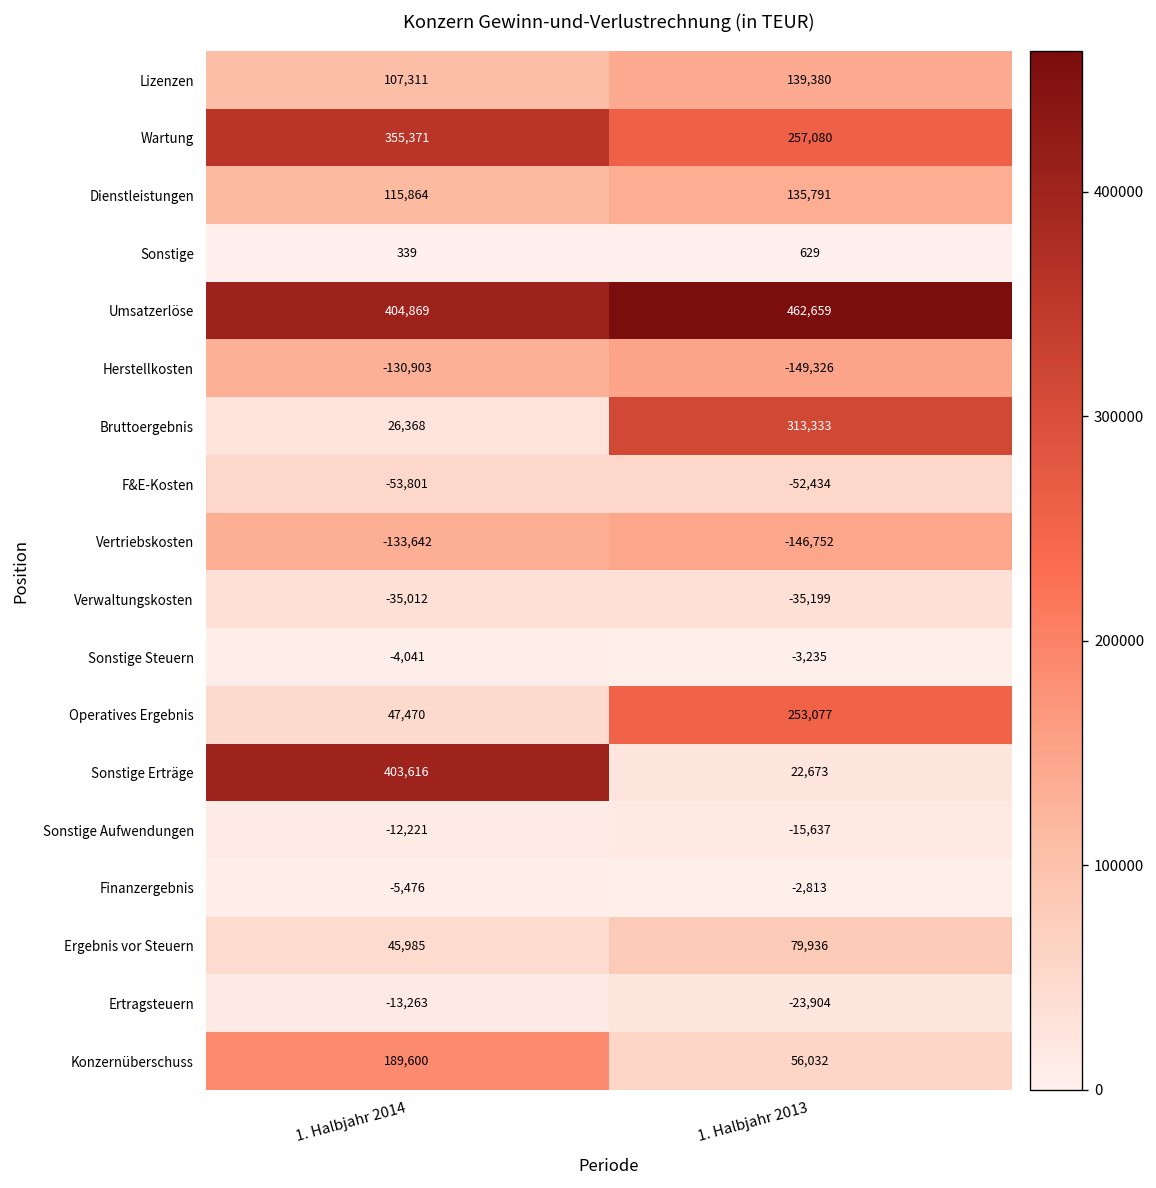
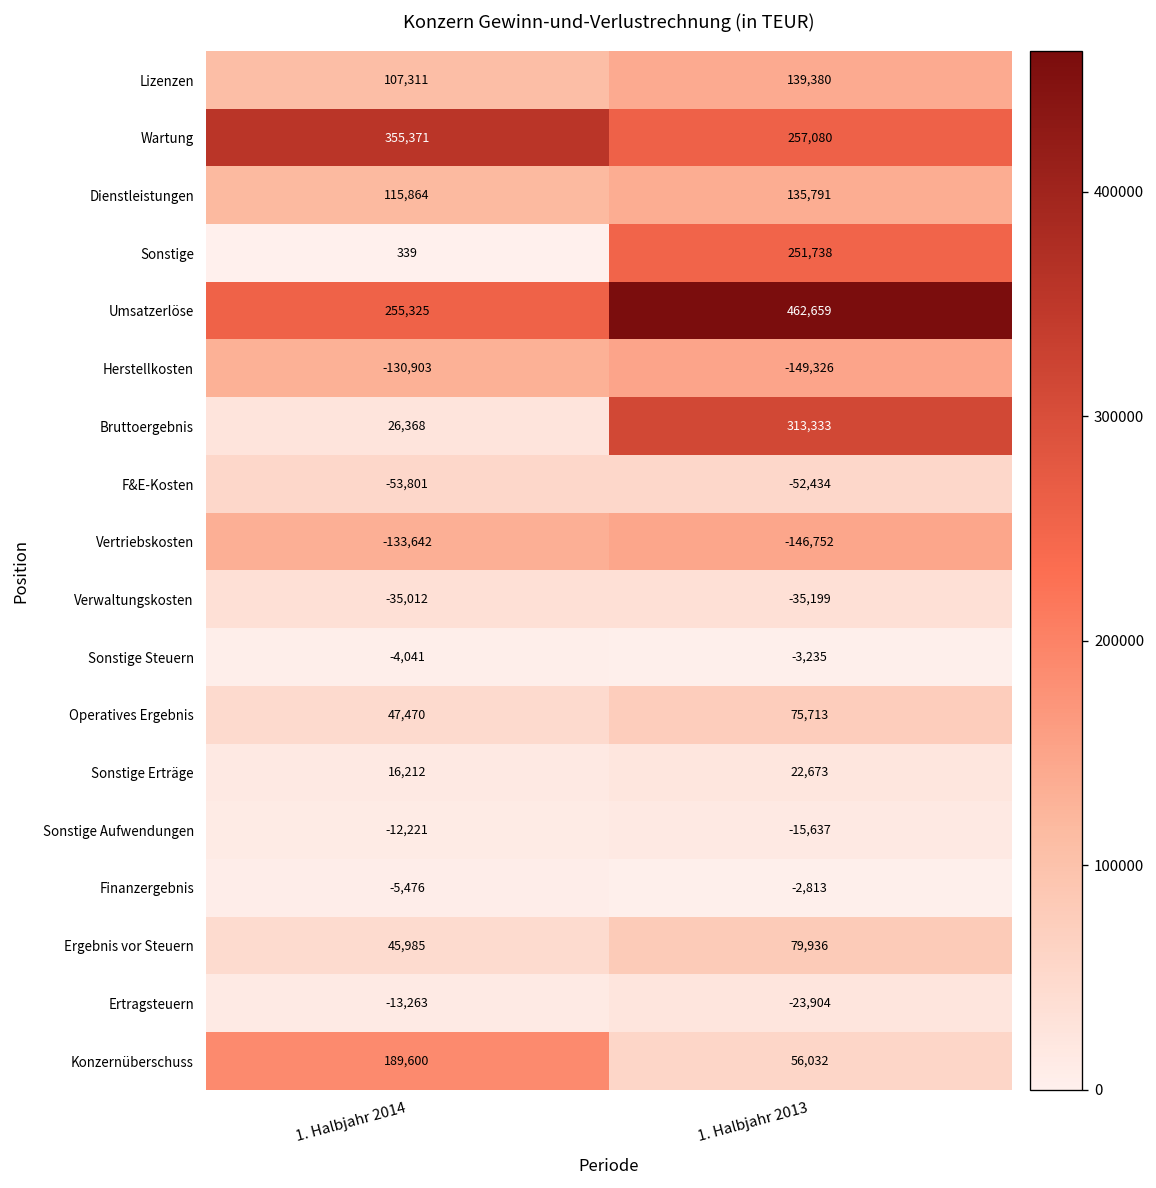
  {
    "Lizenzen": {
      "1. Halbjahr 2014": "107,311",
      "1. Halbjahr 2013": "139,380"
    },
    "Wartung": {
      "1. Halbjahr 2014": "355,371",
      "1. Halbjahr 2013": "257,080"
    },
    "Dienstleistungen": {
      "1. Halbjahr 2014": "115,864",
      "1. Halbjahr 2013": "135,791"
    },
    "Sonstige": {
      "1. Halbjahr 2014": "339",
-     "1. Halbjahr 2013": "629"
+     "1. Halbjahr 2013": "251,738"
    },
    "Umsatzerlöse": {
-     "1. Halbjahr 2014": "404,869",
+     "1. Halbjahr 2014": "255,325",
      "1. Halbjahr 2013": "462,659"
    },
    "Herstellkosten": {
      "1. Halbjahr 2014": "-130,903",
      "1. Halbjahr 2013": "-149,326"
    },
    "Bruttoergebnis": {
      "1. Halbjahr 2014": "26,368",
      "1. Halbjahr 2013": "313,333"
    },
    "F&E-Kosten": {
      "1. Halbjahr 2014": "-53,801",
      "1. Halbjahr 2013": "-52,434"
    },
    "Vertriebskosten": {
      "1. Halbjahr 2014": "-133,642",
      "1. Halbjahr 2013": "-146,752"
    },
    "Verwaltungskosten": {
      "1. Halbjahr 2014": "-35,012",
      "1. Halbjahr 2013": "-35,199"
    },
    "Sonstige Steuern": {
      "1. Halbjahr 2014": "-4,041",
      "1. Halbjahr 2013": "-3,235"
    },
    "Operatives Ergebnis": {
      "1. Halbjahr 2014": "47,470",
-     "1. Halbjahr 2013": "253,077"
+     "1. Halbjahr 2013": "75,713"
    },
    "Sonstige Erträge": {
-     "1. Halbjahr 2014": "403,616",
+     "1. Halbjahr 2014": "16,212",
      "1. Halbjahr 2013": "22,673"
    },
    "Sonstige Aufwendungen": {
      "1. Halbjahr 2014": "-12,221",
      "1. Halbjahr 2013": "-15,637"
    },
    "Finanzergebnis": {
      "1. Halbjahr 2014": "-5,476",
      "1. Halbjahr 2013": "-2,813"
    },
    "Ergebnis vor Steuern": {
      "1. Halbjahr 2014": "45,985",
      "1. Halbjahr 2013": "79,936"
    },
    "Ertragsteuern": {
      "1. Halbjahr 2014": "-13,263",
      "1. Halbjahr 2013": "-23,904"
    },
    "Konzernüberschuss": {
      "1. Halbjahr 2014": "189,600",
      "1. Halbjahr 2013": "56,032"
    }
  }
